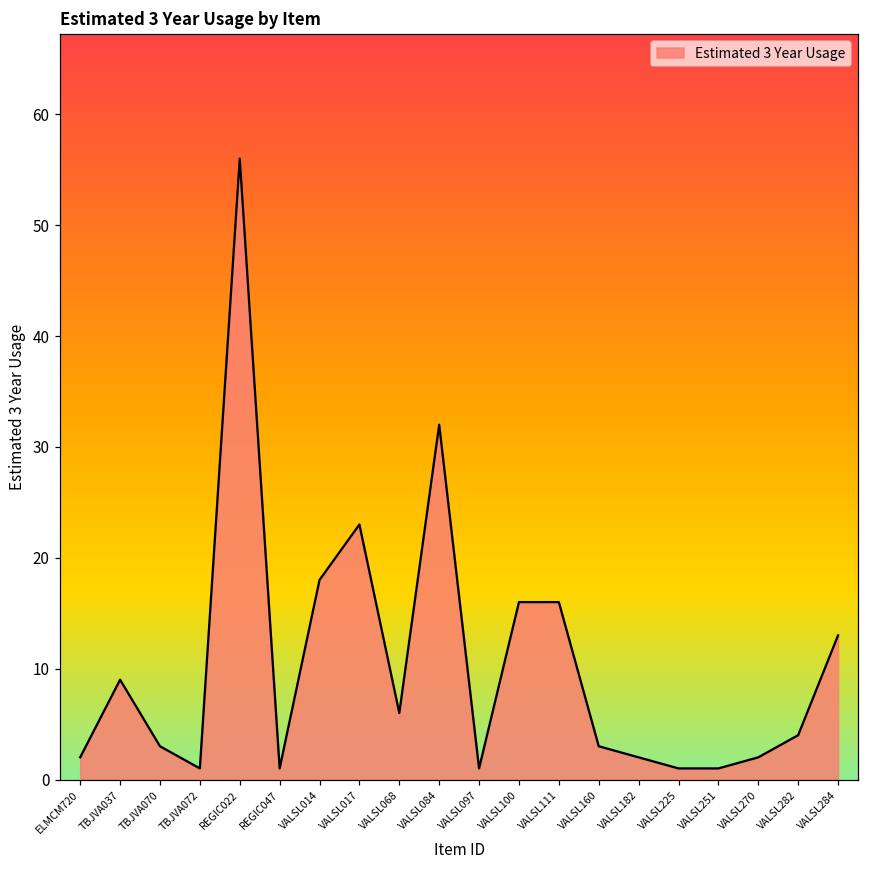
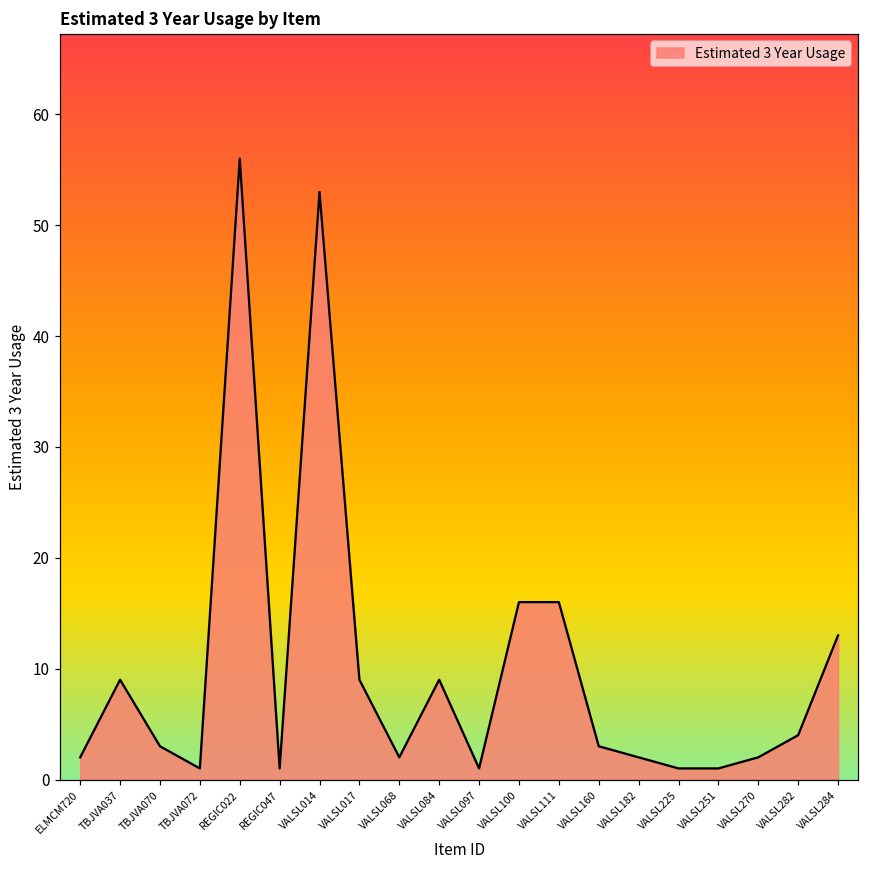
  {
    "ELMCM720": 2,
    "TBJVA037": 9,
    "TBJVA070": 3,
    "TBJVA072": 1,
    "REGIC022": 56,
    "REGIC047": 1,
-   "VALSL014": 18,
-   "VALSL017": 23,
-   "VALSL068": 6,
-   "VALSL084": 32,
+   "VALSL014": 53,
+   "VALSL017": 9,
+   "VALSL068": 2,
+   "VALSL084": 9,
    "VALSL097": 1,
    "VALSL100": 16,
    "VALSL111": 16,
    "VALSL160": 3,
    "VALSL182": 2,
    "VALSL225": 1,
    "VALSL251": 1,
    "VALSL270": 2,
    "VALSL282": 4,
    "VALSL284": 13
  }
